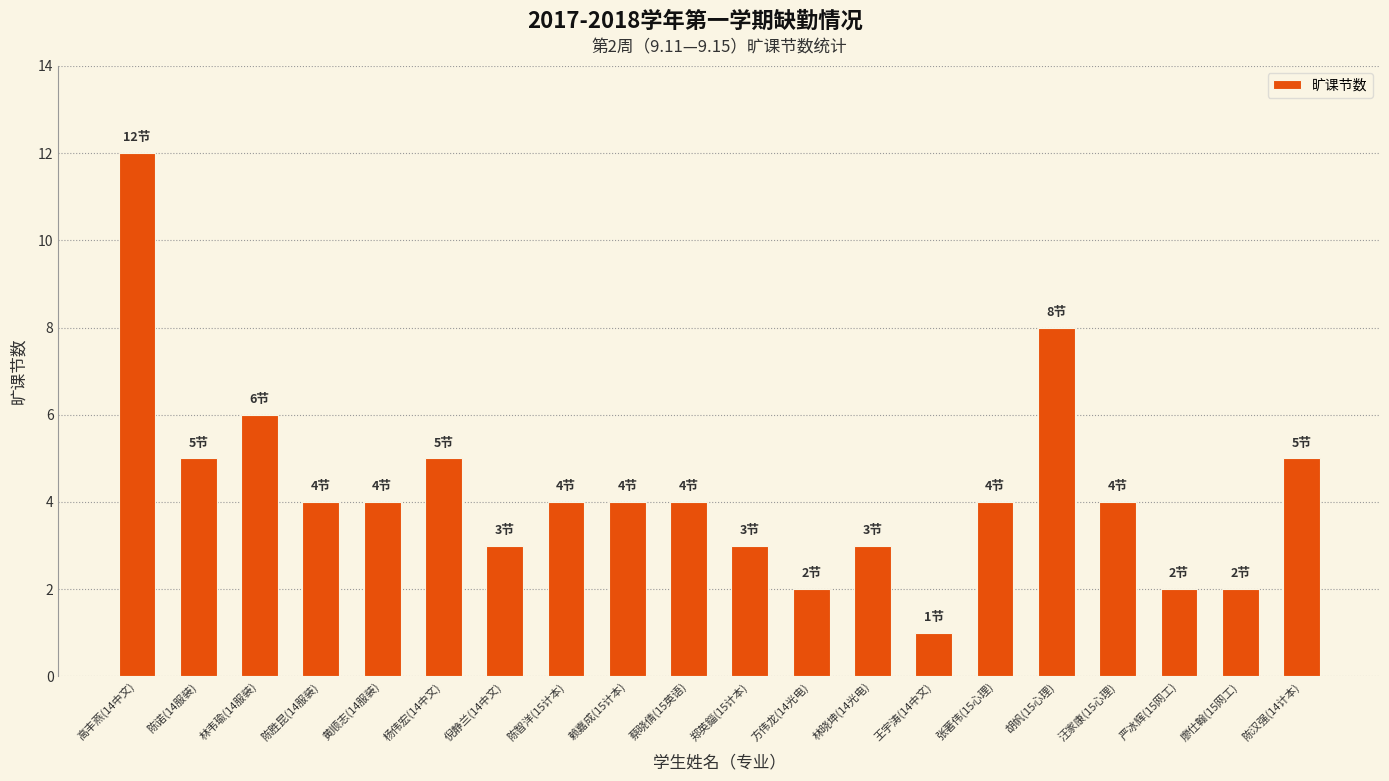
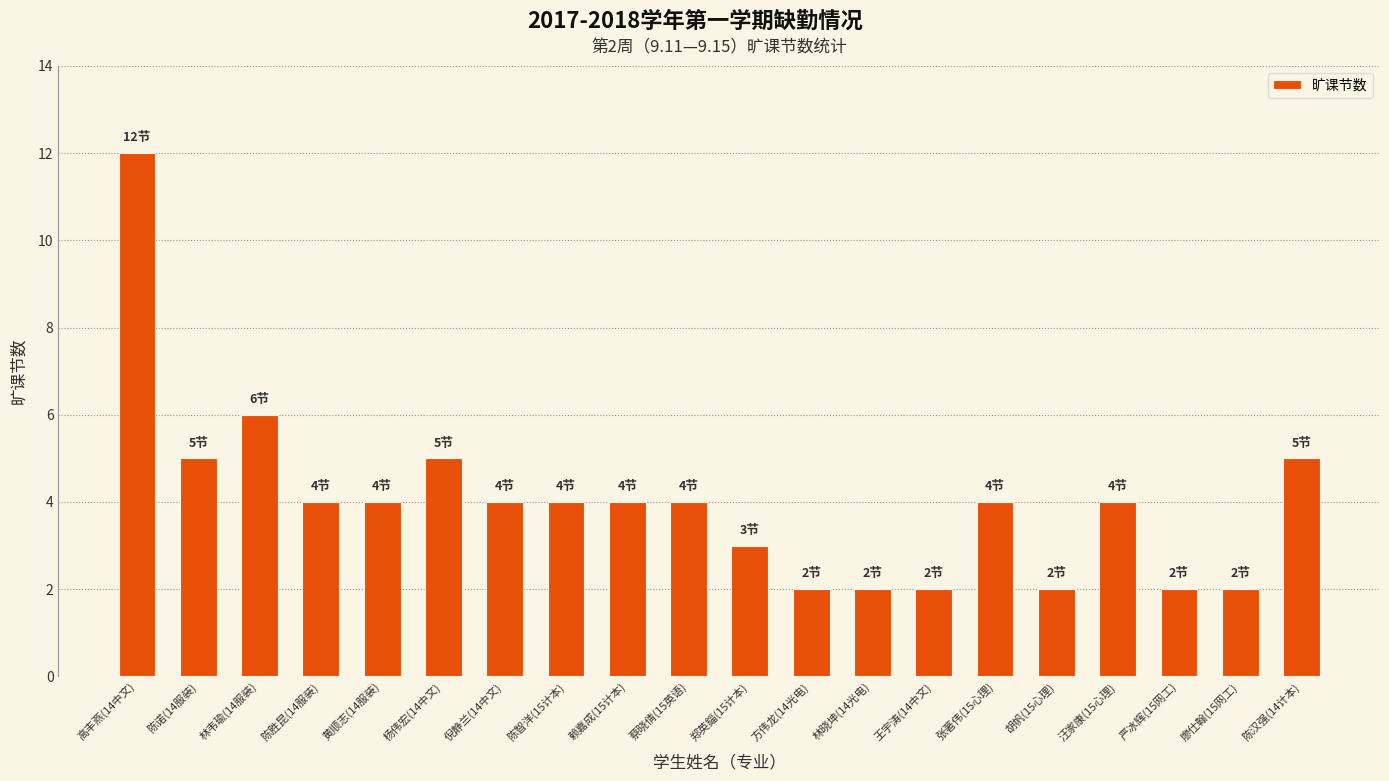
  {
    "高丰燕(14中文)": "12节",
    "陈诺(14服装)": "5节",
    "林韦瑜(14服装)": "6节",
    "陈胜昆(14服装)": "4节",
    "黄顺志(14服装)": "4节",
    "杨伟宏(14中文)": "5节",
-   "倪静兰(14中文)": "3节",
+   "倪静兰(14中文)": "4节",
    "陈智洋(15计本)": "4节",
    "赖嘉成(15计本)": "4节",
    "蔡晓倩(15英语)": "4节",
    "郑英錙(15计本)": "3节",
    "方伟龙(14光电)": "2节",
-   "林晓坤(14光电)": "3节",
-   "王宇涛(14中文)": "1节",
+   "林晓坤(14光电)": "2节",
+   "王宇涛(14中文)": "2节",
    "张著伟(15心理)": "4节",
-   "胡帆(15心理)": "8节",
+   "胡帆(15心理)": "2节",
    "汪家康(15心理)": "4节",
    "严冰辉(15网工)": "2节",
    "廖仕翰(15网工)": "2节",
    "陈汉强(14计本)": "5节"
  }
